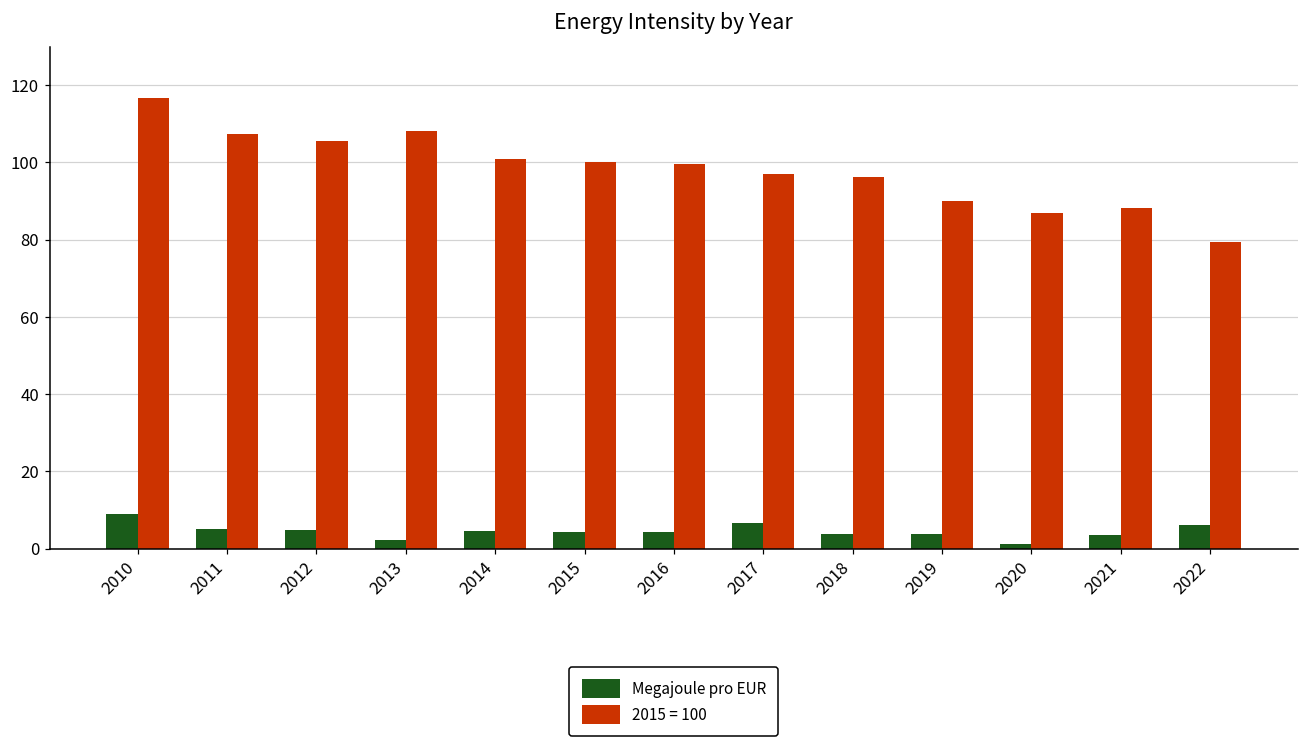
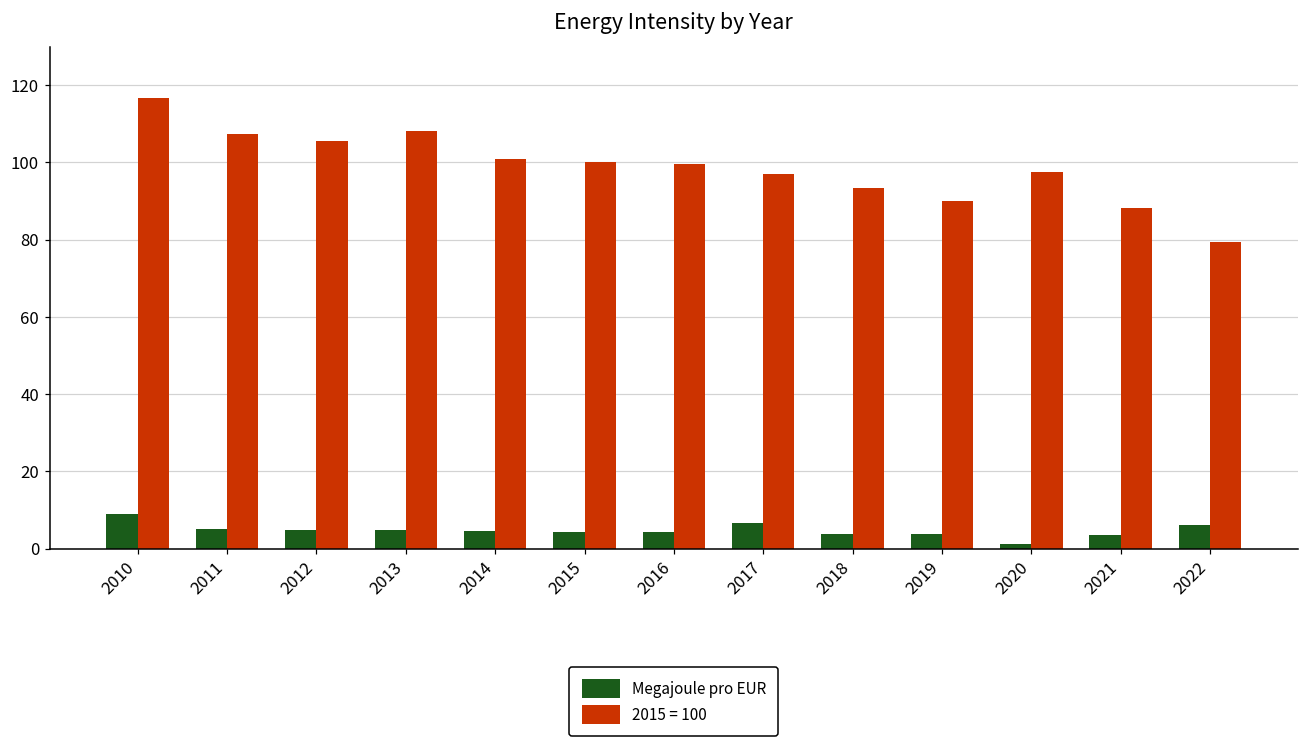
  {
    "Megajoule pro EUR": {
      "2010": 9,
      "2011": 5,
      "2012": 5,
-     "2013": 2,
+     "2013": 5,
      "2014": 5,
      "2015": 4,
      "2016": 4,
      "2017": 7,
      "2018": 4,
      "2019": 4,
      "2020": 1,
      "2021": 3,
      "2022": 6
    },
    "2015 = 100": {
      "2010": 117,
      "2011": 107,
      "2012": 106,
      "2013": 108,
      "2014": 101,
      "2015": 100,
      "2016": 100,
      "2017": 97,
-     "2018": 96,
+     "2018": 93,
      "2019": 90,
-     "2020": 87,
+     "2020": 97,
      "2021": 88,
      "2022": 80
    }
  }
